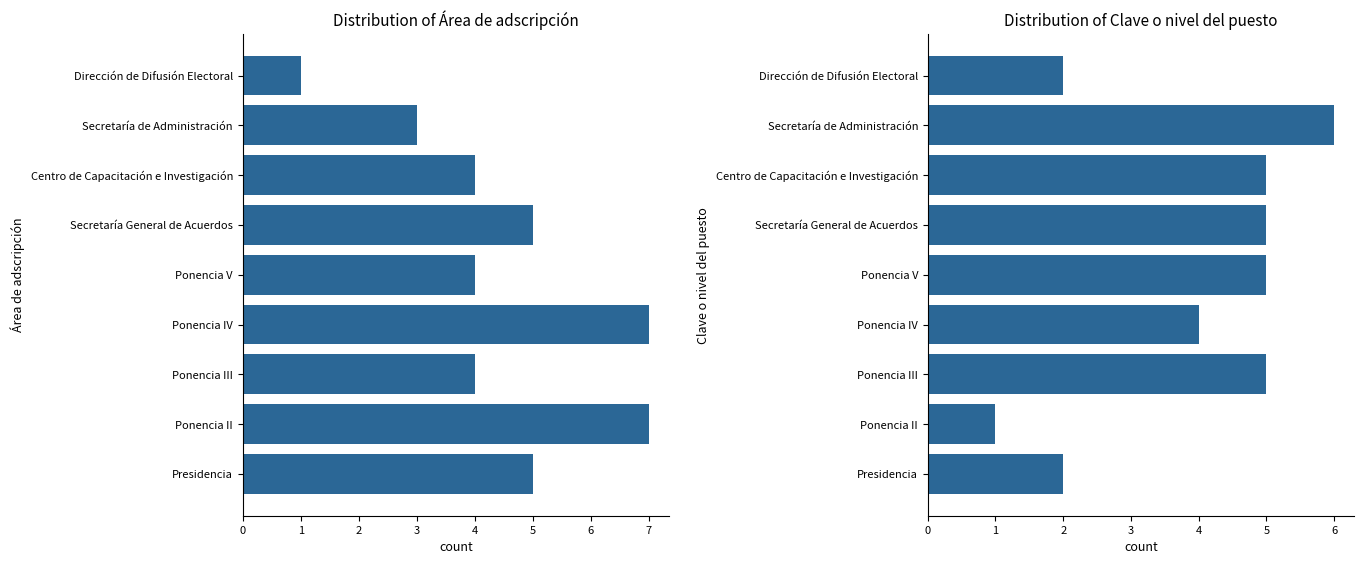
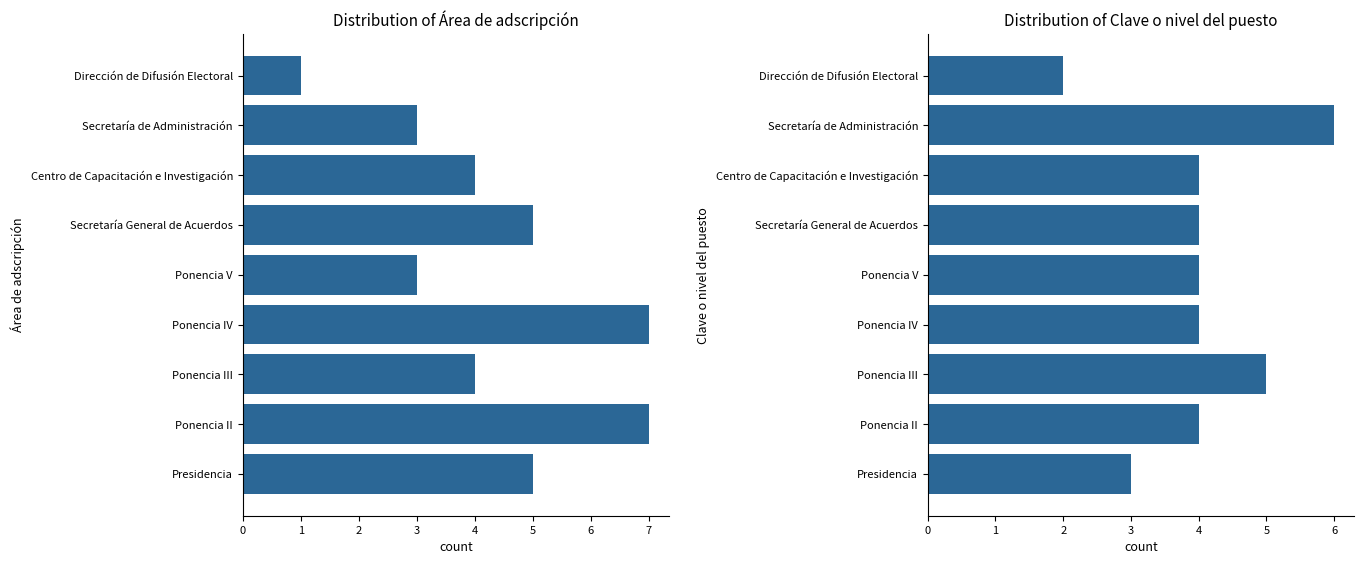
  {
    "Distribution of Área de adscripción": {
      "Dirección de Difusión Electoral": 1,
      "Secretaría de Administración": 3,
      "Centro de Capacitación e Investigación": 4,
      "Secretaría General de Acuerdos": 5,
-     "Ponencia V": 4,
+     "Ponencia V": 3,
      "Ponencia IV": 7,
      "Ponencia III": 4,
      "Ponencia II": 7,
      "Presidencia": 5
    },
    "Distribution of Clave o nivel del puesto": {
      "Dirección de Difusión Electoral": 2,
      "Secretaría de Administración": 6,
-     "Centro de Capacitación e Investigación": 5,
-     "Secretaría General de Acuerdos": 5,
-     "Ponencia V": 5,
+     "Centro de Capacitación e Investigación": 4,
+     "Secretaría General de Acuerdos": 4,
+     "Ponencia V": 4,
      "Ponencia IV": 4,
      "Ponencia III": 5,
-     "Ponencia II": 1,
-     "Presidencia": 2
+     "Ponencia II": 4,
+     "Presidencia": 3
    }
  }
